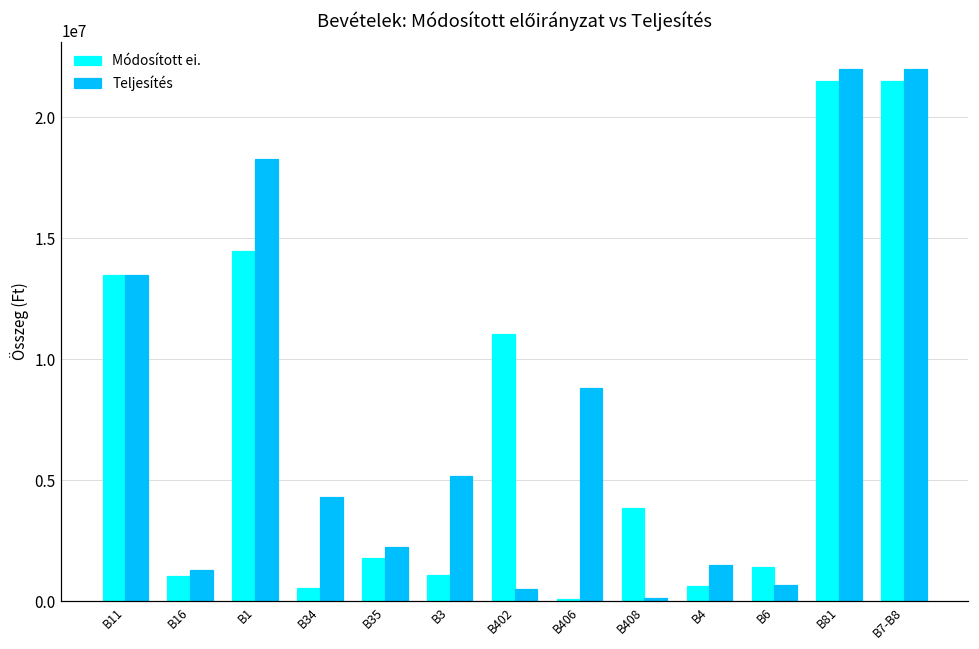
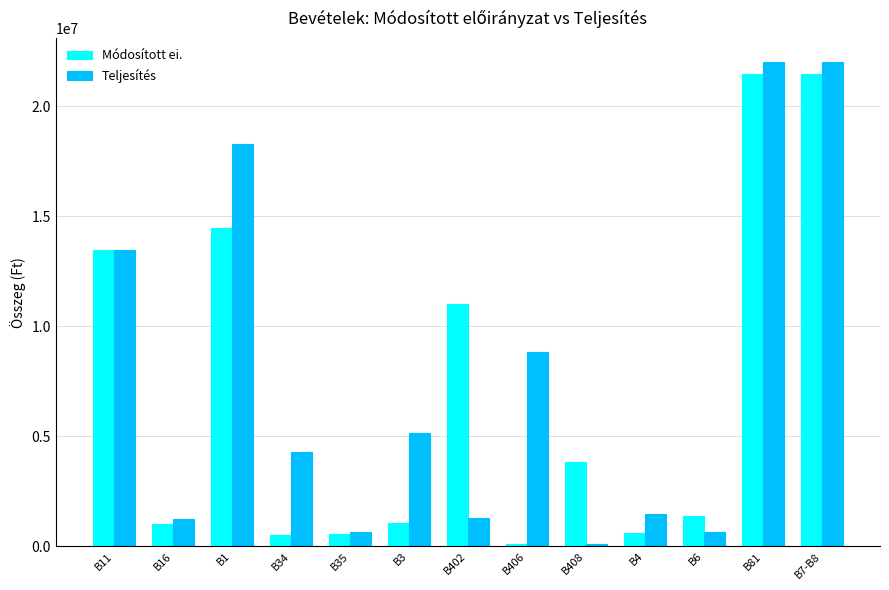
  {
    "Módosított ei.": {
      "B11": 13500000,
      "B16": 1000000,
      "B1": 14500000,
      "B34": 500000,
-     "B35": 1800000,
+     "B35": 600000,
      "B3": 1100000,
      "B402": 11000000,
      "B408": 3800000,
      "B4": 600000,
      "B6": 1400000,
      "B81": 21500000,
      "B7-B8": 21500000
    },
    "Teljesítés": {
      "B11": 13500000,
      "B16": 1300000,
      "B1": 18300000,
      "B34": 4300000,
-     "B35": 2200000,
+     "B35": 700000,
      "B3": 5200000,
-     "B402": 500000,
+     "B402": 1300000,
      "B406": 8800000,
      "B408": 100000,
      "B4": 1500000,
      "B6": 600000,
      "B81": 22000000,
      "B7-B8": 22000000
    }
  }
